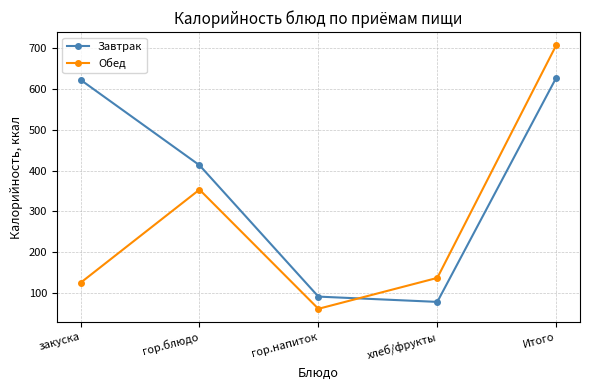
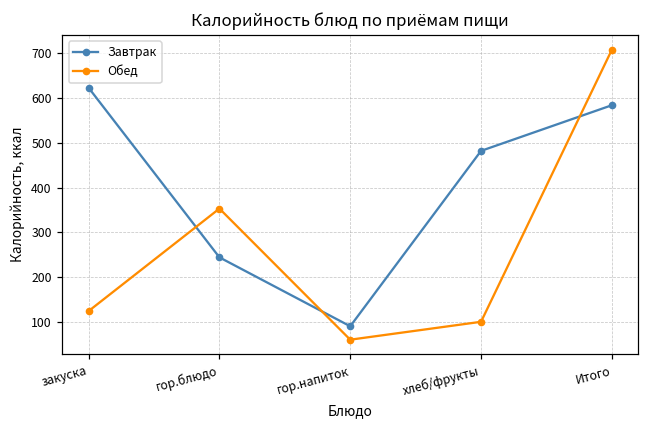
  {
    "Завтрак": {
      "закуска": 620,
-     "гор.блюдо": 410,
+     "гор.блюдо": 240,
      "гор.напиток": 90,
-     "хлеб/фрукты": 80,
-     "Итого": 630
+     "хлеб/фрукты": 480,
+     "Итого": 580
    },
    "Обед": {
      "закуска": 120,
      "гор.блюдо": 350,
      "гор.напиток": 60,
-     "хлеб/фрукты": 140,
+     "хлеб/фрукты": 100,
      "Итого": 710
    }
  }
